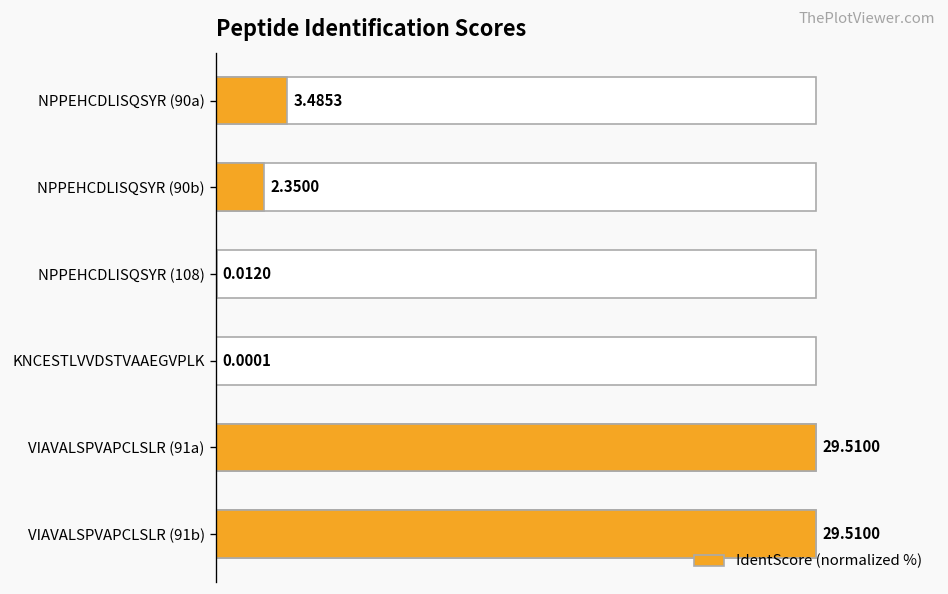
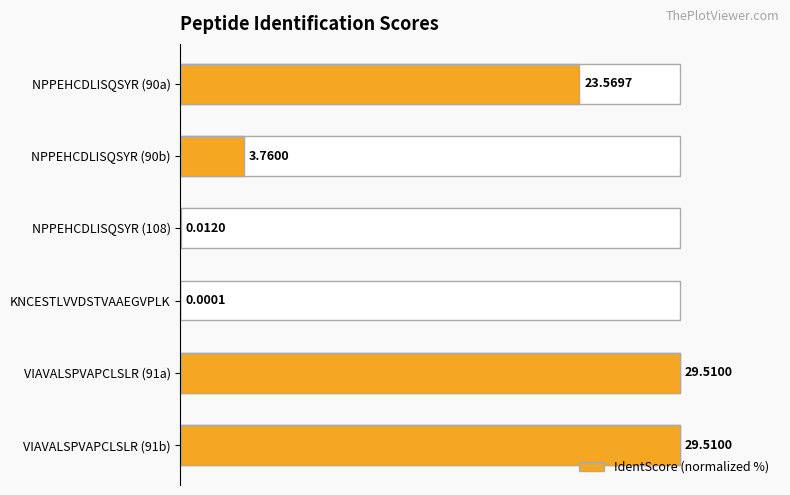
  {
    "IdentScore (normalized %)": {
-     "NPPEHCDLISQSYR (90a)": 3.4853,
-     "NPPEHCDLISQSYR (90b)": 2.3500
+     "NPPEHCDLISQSYR (90a)": 23.5697,
+     "NPPEHCDLISQSYR (90b)": 3.7600
    }
  }
